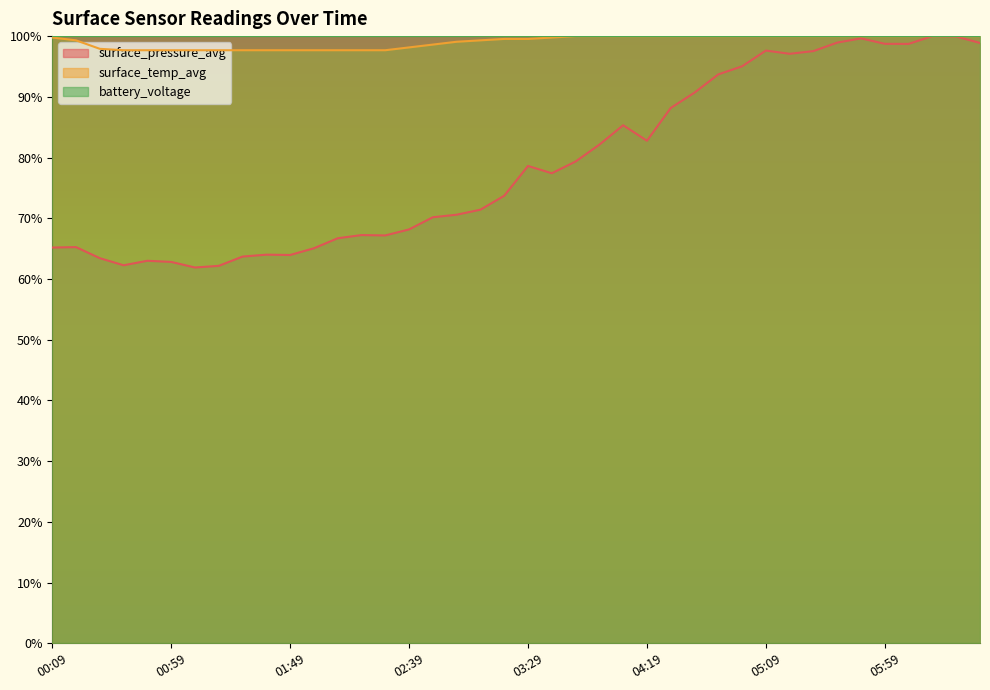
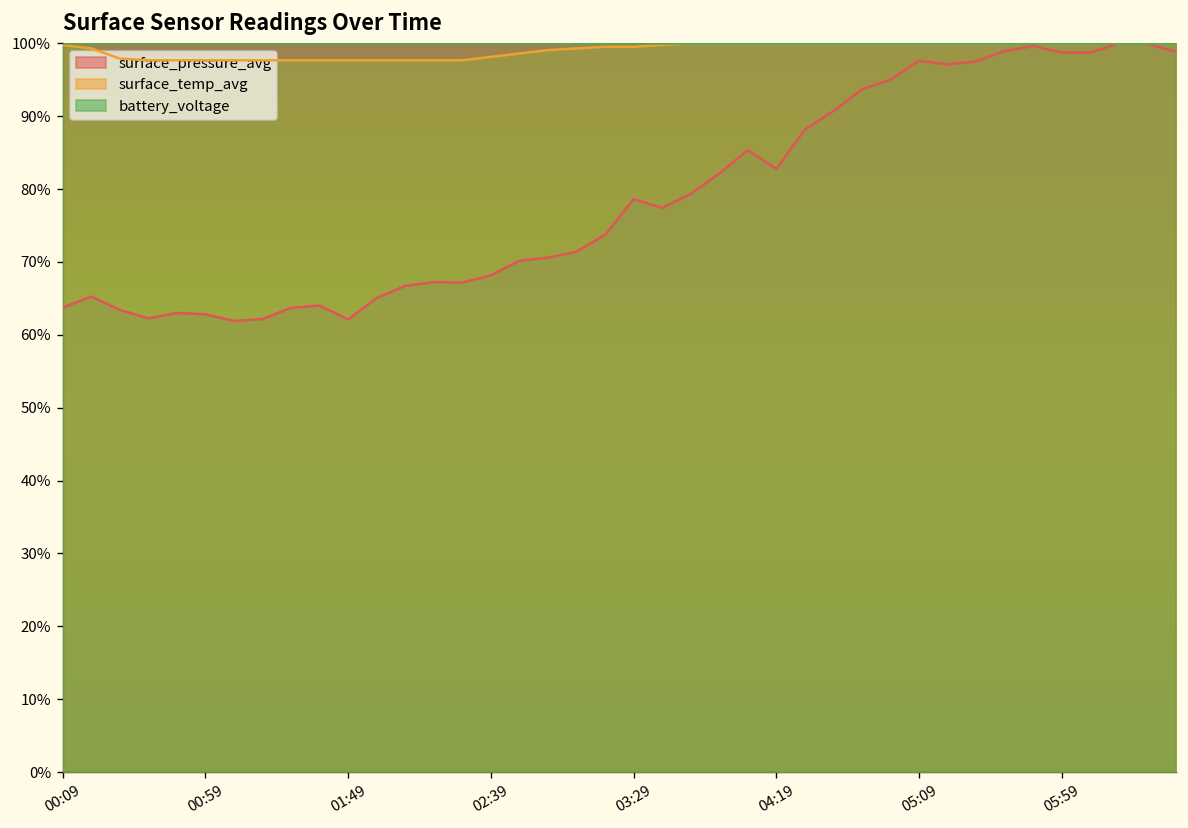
  {
    "surface_pressure_avg": {
-     "00:09": "65%",
+     "00:09": "64%",
      "00:59": "63%",
-     "01:49": "64%",
+     "01:49": "62%",
      "02:39": "68%",
      "03:29": "79%",
      "04:19": "83%",
      "05:09": "98%",
      "05:59": "99%"
    },
    "surface_temp_avg": {
      "01:49": "98%",
      "02:39": "98%",
      "03:29": "100%"
    },
    "battery_voltage": {
      "00:59": "100%",
      "01:49": "100%",
      "02:39": "100%",
      "03:29": "100%"
    }
  }
